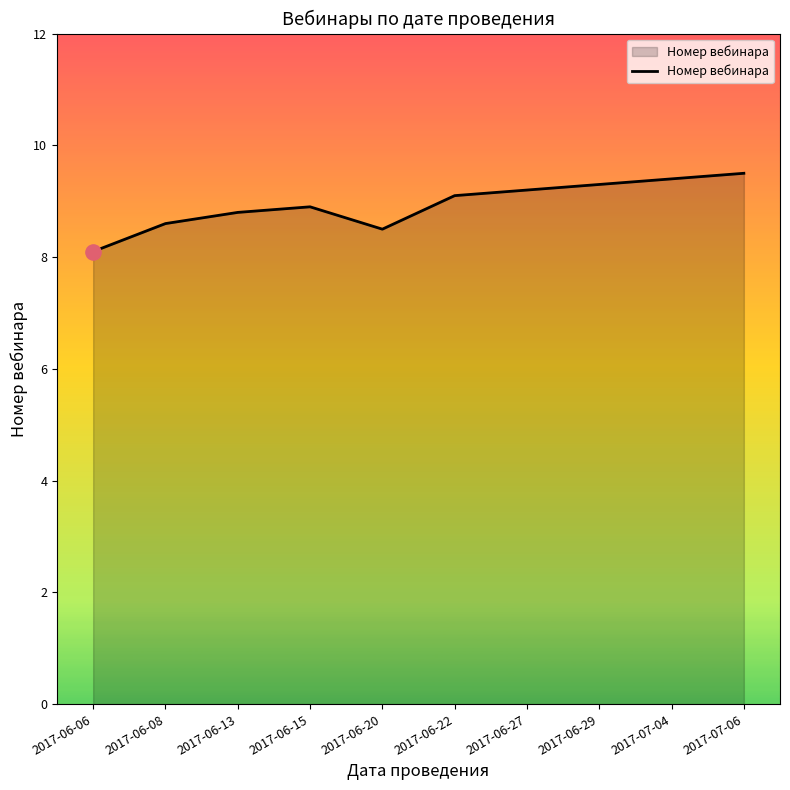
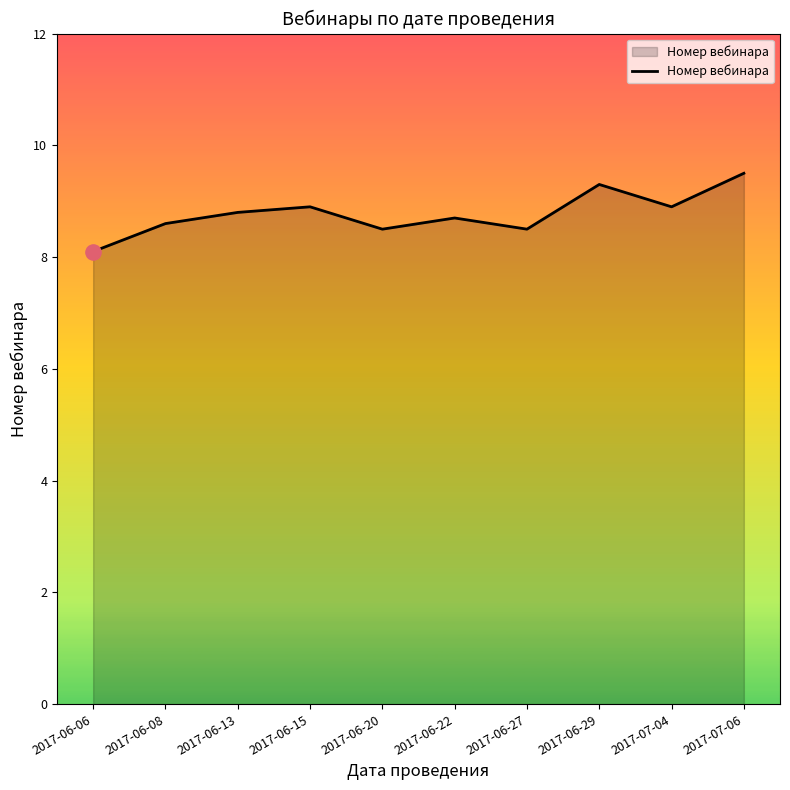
  {
    "Номер вебинара": {
      "2017-06-08": 8.6,
      "2017-06-13": 8.8,
      "2017-06-15": 8.9,
      "2017-06-20": 8.5,
-     "2017-06-22": 9.1,
-     "2017-06-27": 9.2,
+     "2017-06-22": 8.7,
+     "2017-06-27": 8.5,
      "2017-06-29": 9.3,
-     "2017-07-04": 9.4,
+     "2017-07-04": 8.9,
      "2017-07-06": 9.5
    }
  }
